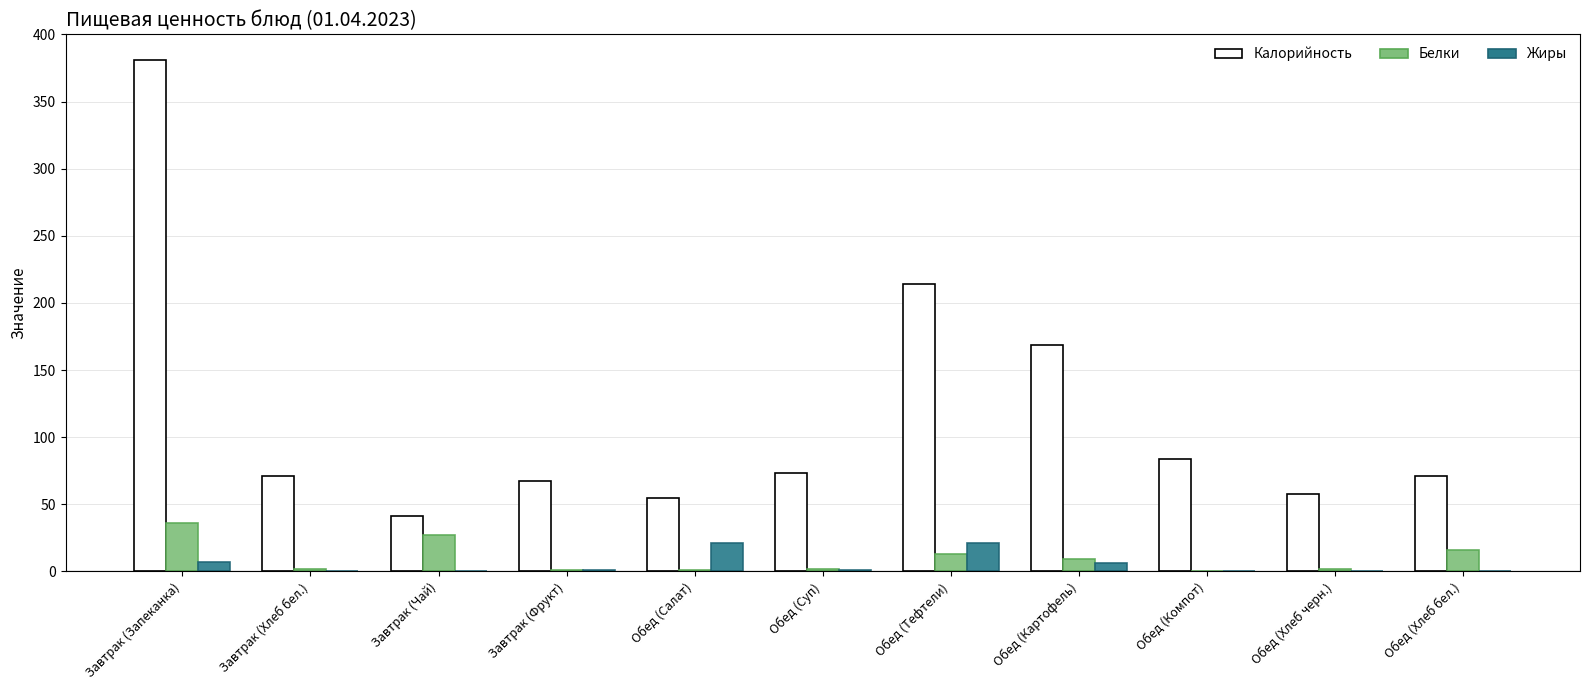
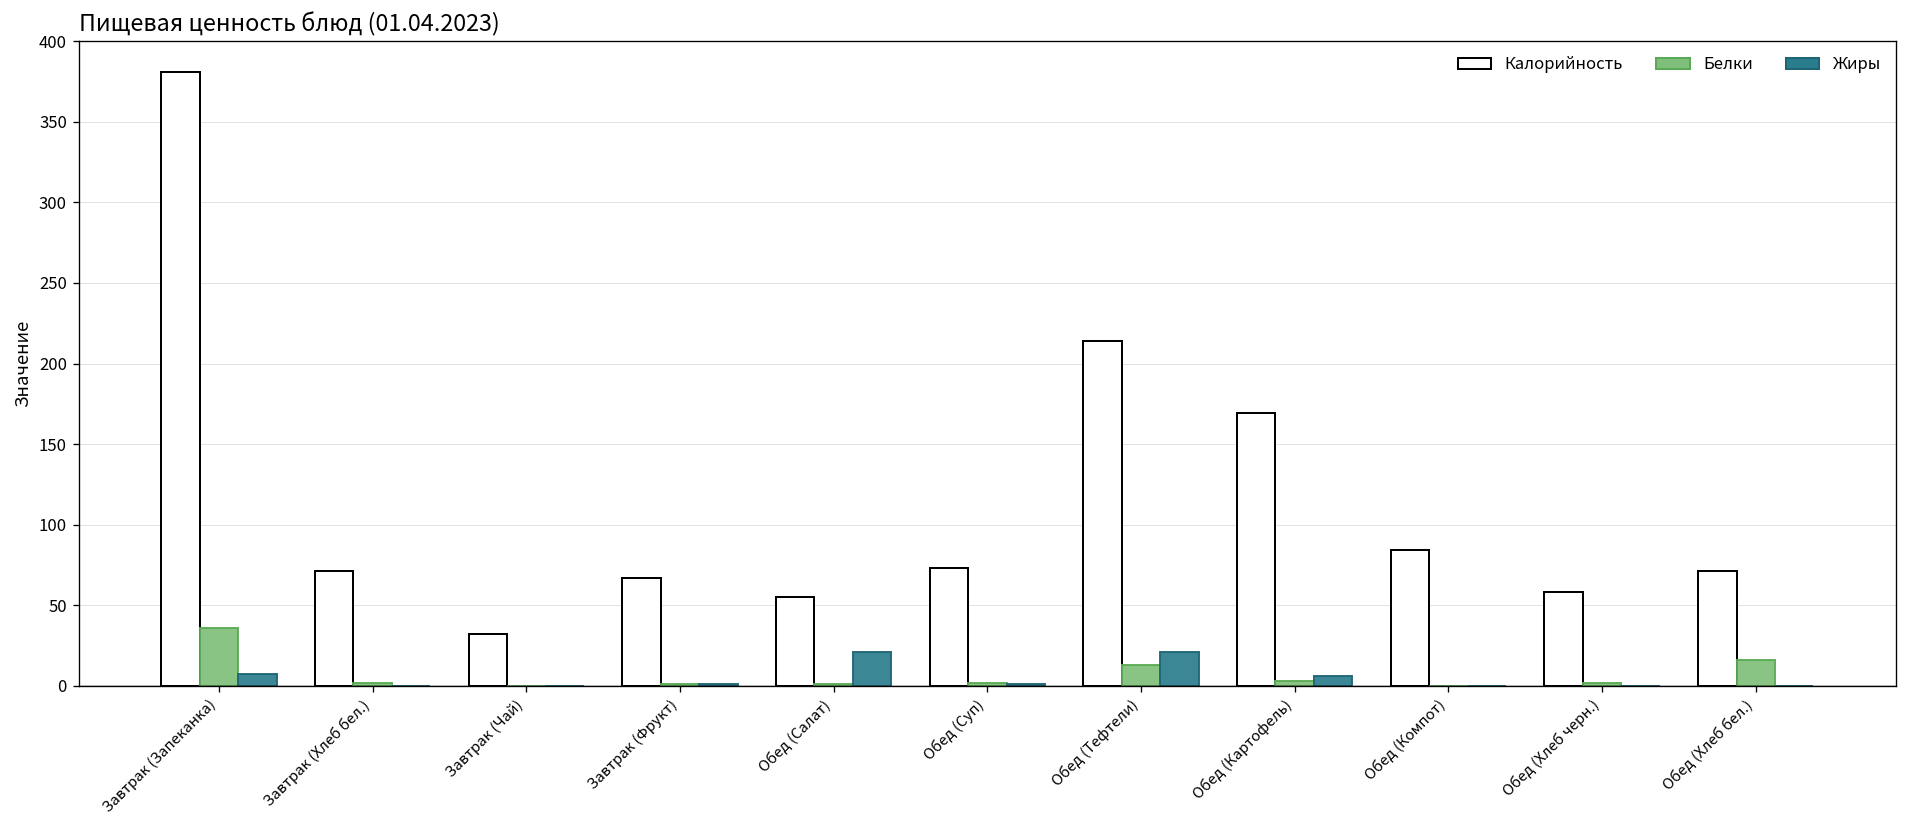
  {
    "Калорийность": {
      "Завтрак (Запеканка)": 381,
      "Завтрак (Хлеб бел.)": 71,
-     "Завтрак (Чай)": 41,
+     "Завтрак (Чай)": 32,
      "Завтрак (Фрукт)": 67,
      "Обед (Салат)": 55,
      "Обед (Суп)": 73,
      "Обед (Тефтели)": 214,
      "Обед (Картофель)": 169,
      "Обед (Компот)": 84,
      "Обед (Хлеб черн.)": 58,
      "Обед (Хлеб бел.)": 71
    },
    "Белки": {
      "Завтрак (Запеканка)": 36,
      "Завтрак (Хлеб бел.)": 2,
-     "Завтрак (Чай)": 27,
+     "Завтрак (Чай)": 0,
      "Обед (Суп)": 2,
      "Обед (Тефтели)": 13,
-     "Обед (Картофель)": 9,
+     "Обед (Картофель)": 3,
      "Обед (Компот)": 0,
      "Обед (Хлеб черн.)": 2,
      "Обед (Хлеб бел.)": 16
    },
    "Жиры": {
      "Завтрак (Запеканка)": 7,
      "Завтрак (Хлеб бел.)": 0,
      "Завтрак (Чай)": 0,
      "Обед (Салат)": 21,
      "Обед (Тефтели)": 21,
      "Обед (Картофель)": 6,
      "Обед (Компот)": 0,
      "Обед (Хлеб черн.)": 0,
      "Обед (Хлеб бел.)": 0
    }
  }
